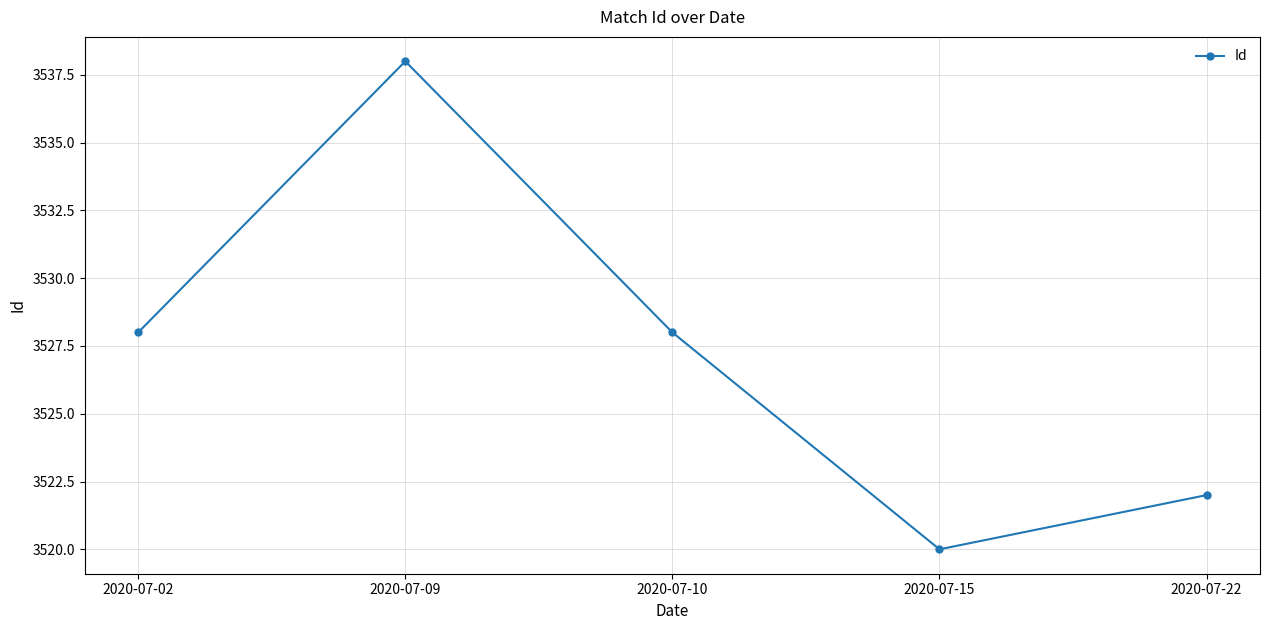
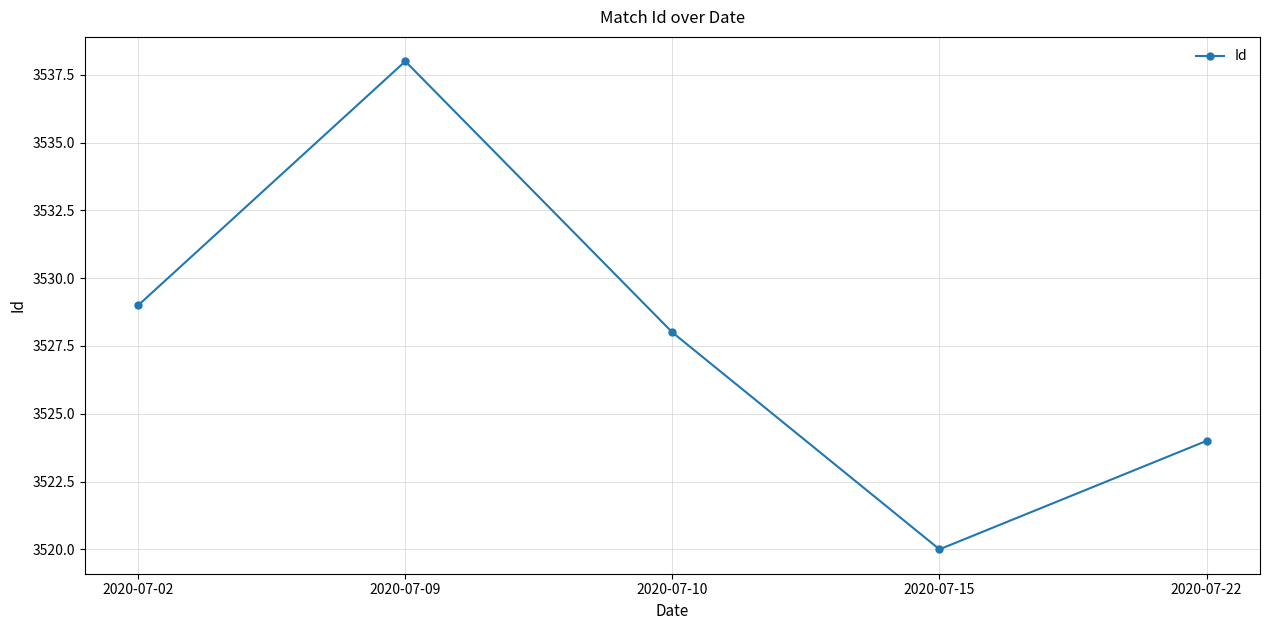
  {
-   "2020-07-02": 3528,
+   "2020-07-02": 3529,
    "2020-07-09": 3538,
    "2020-07-10": 3528,
    "2020-07-15": 3520,
-   "2020-07-22": 3522
+   "2020-07-22": 3524
  }
